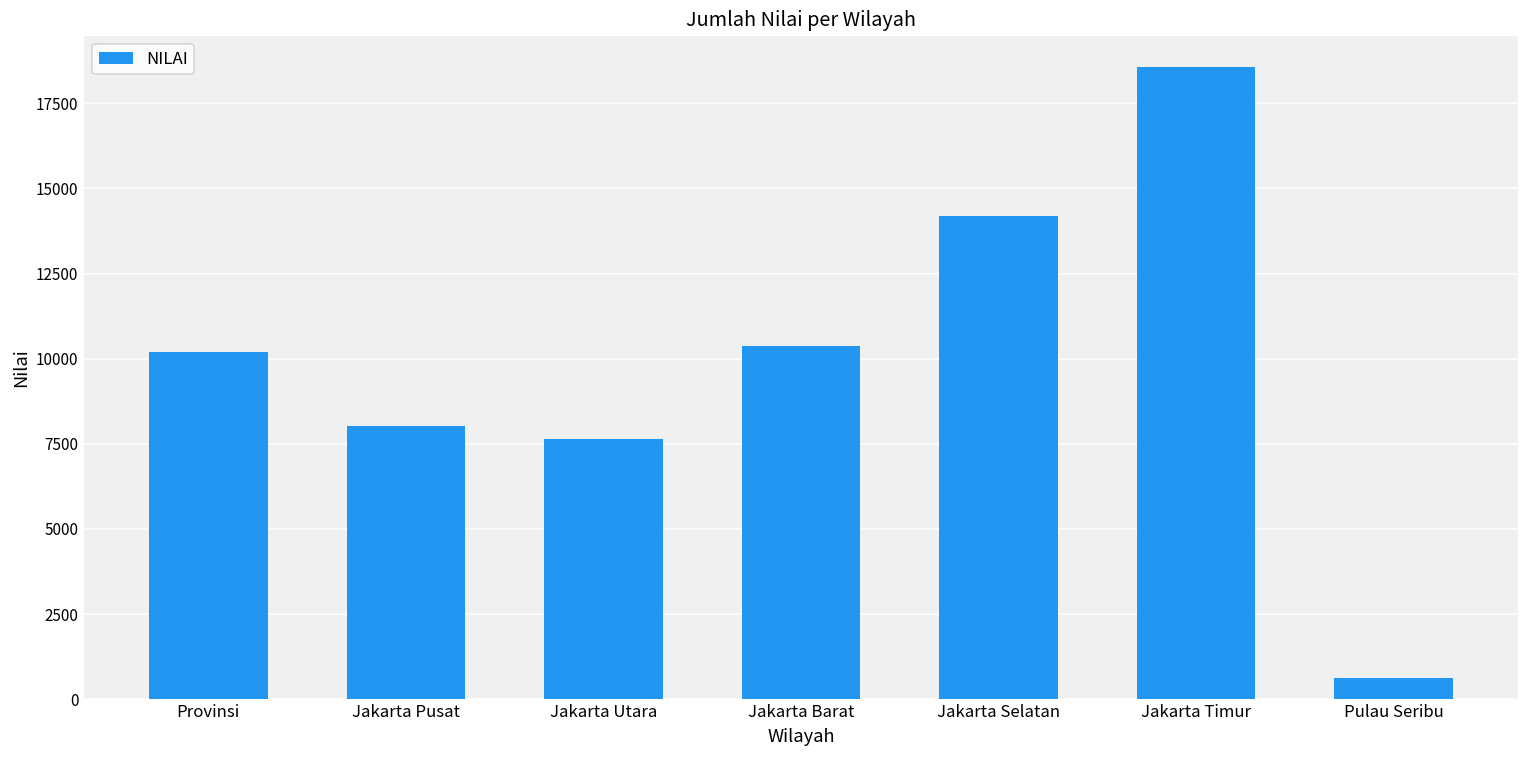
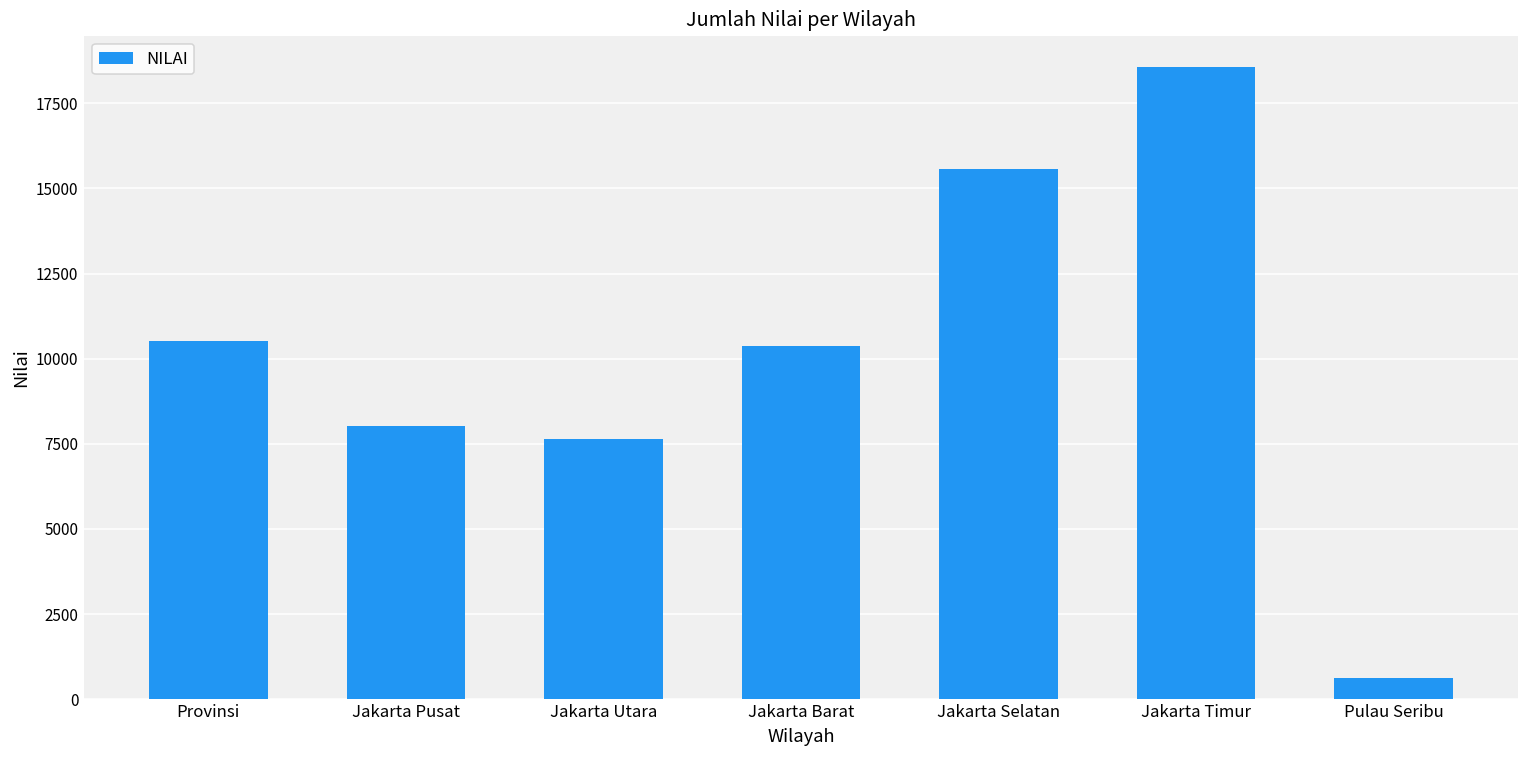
  {
-   "Provinsi": 10200,
+   "Provinsi": 10500,
    "Jakarta Pusat": 8000,
    "Jakarta Utara": 7600,
    "Jakarta Barat": 10400,
-   "Jakarta Selatan": 14200,
+   "Jakarta Selatan": 15600,
    "Jakarta Timur": 18600,
    "Pulau Seribu": 600
  }
